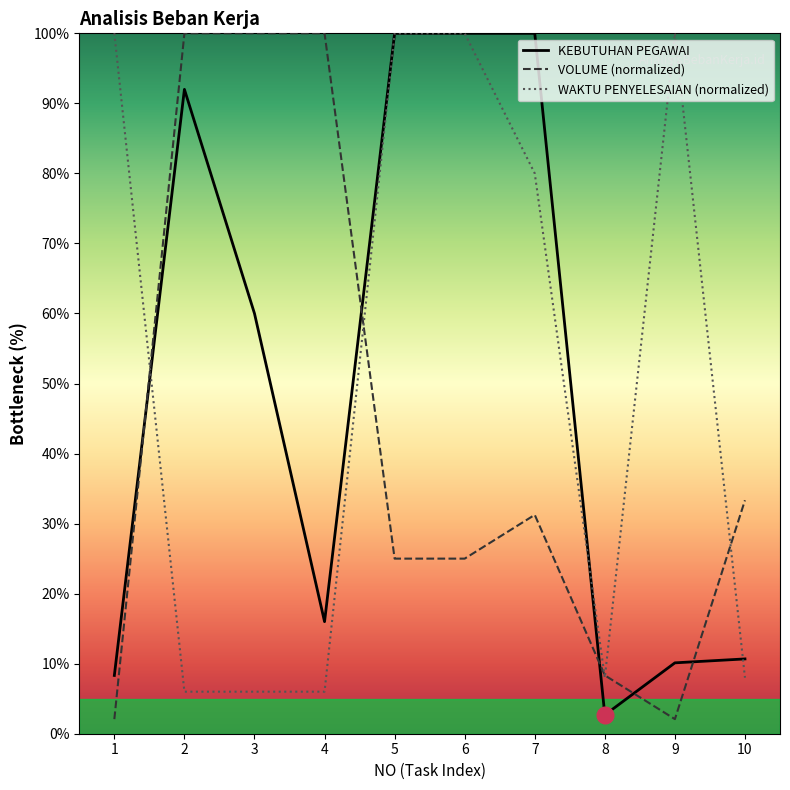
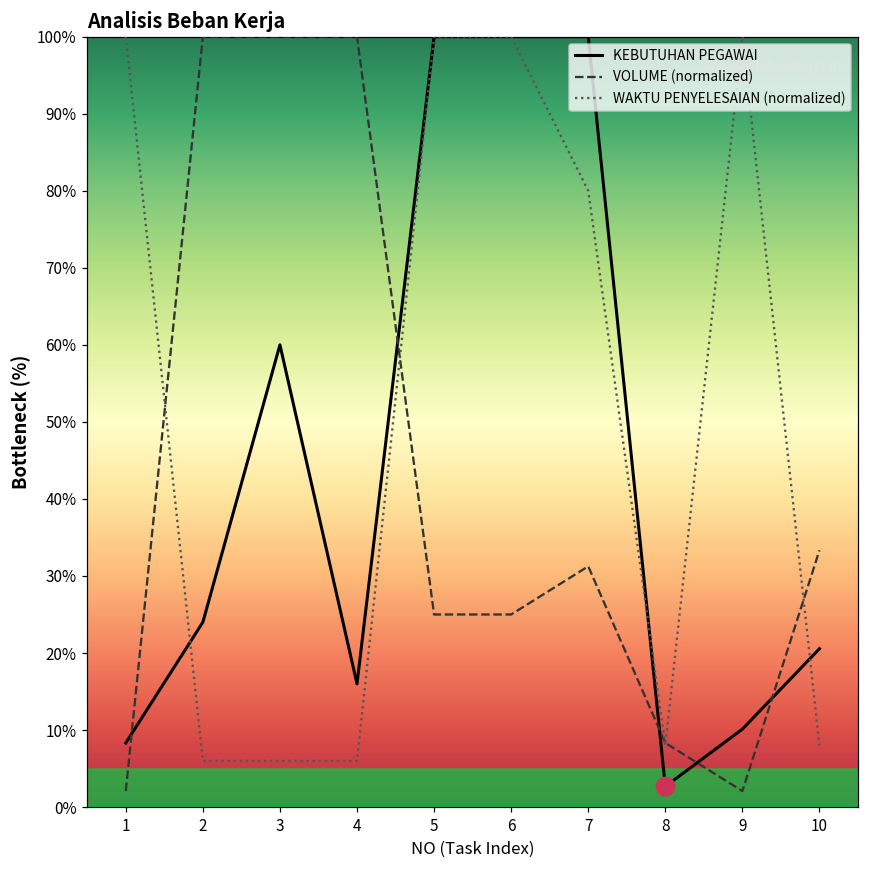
  {
    "KEBUTUHAN PEGAWAI": {
      "1": "8%",
-     "2": "92%",
+     "2": "24%",
      "3": "60%",
      "4": "16%",
      "7": "100%",
      "9": "10%",
-     "10": "11%"
+     "10": "21%"
    }
  }
